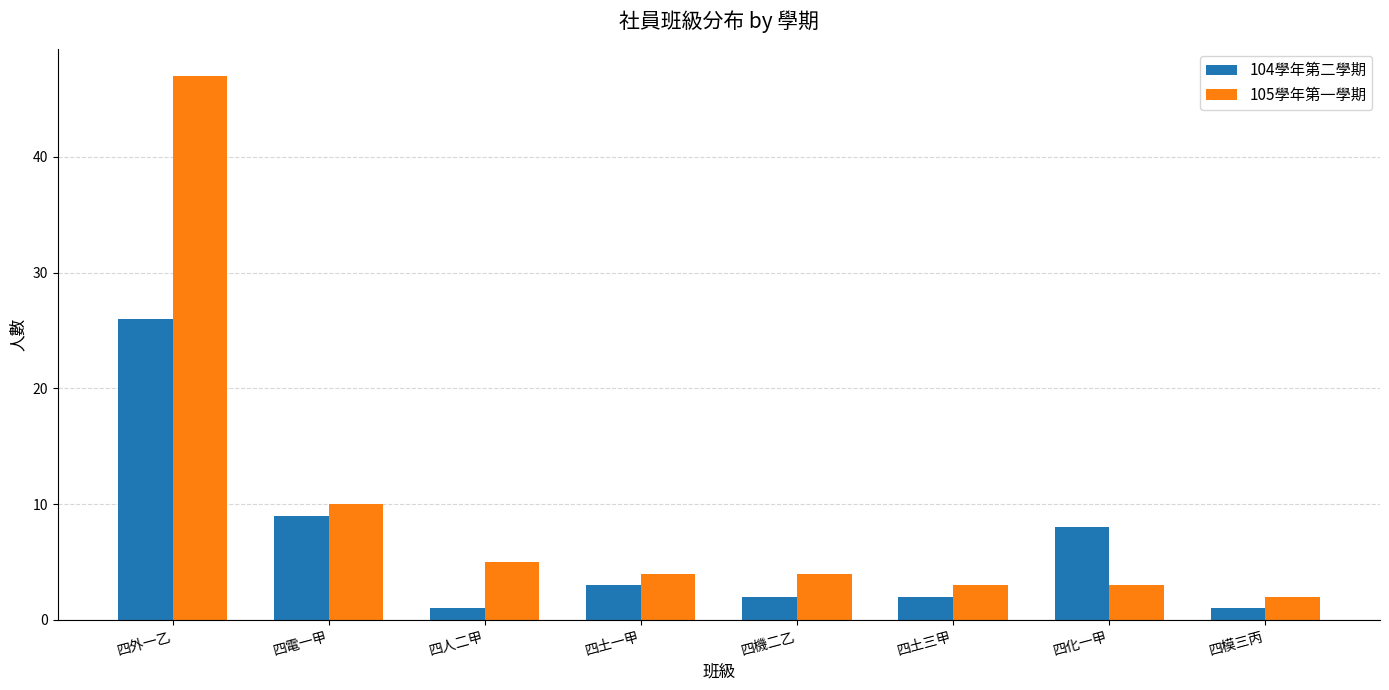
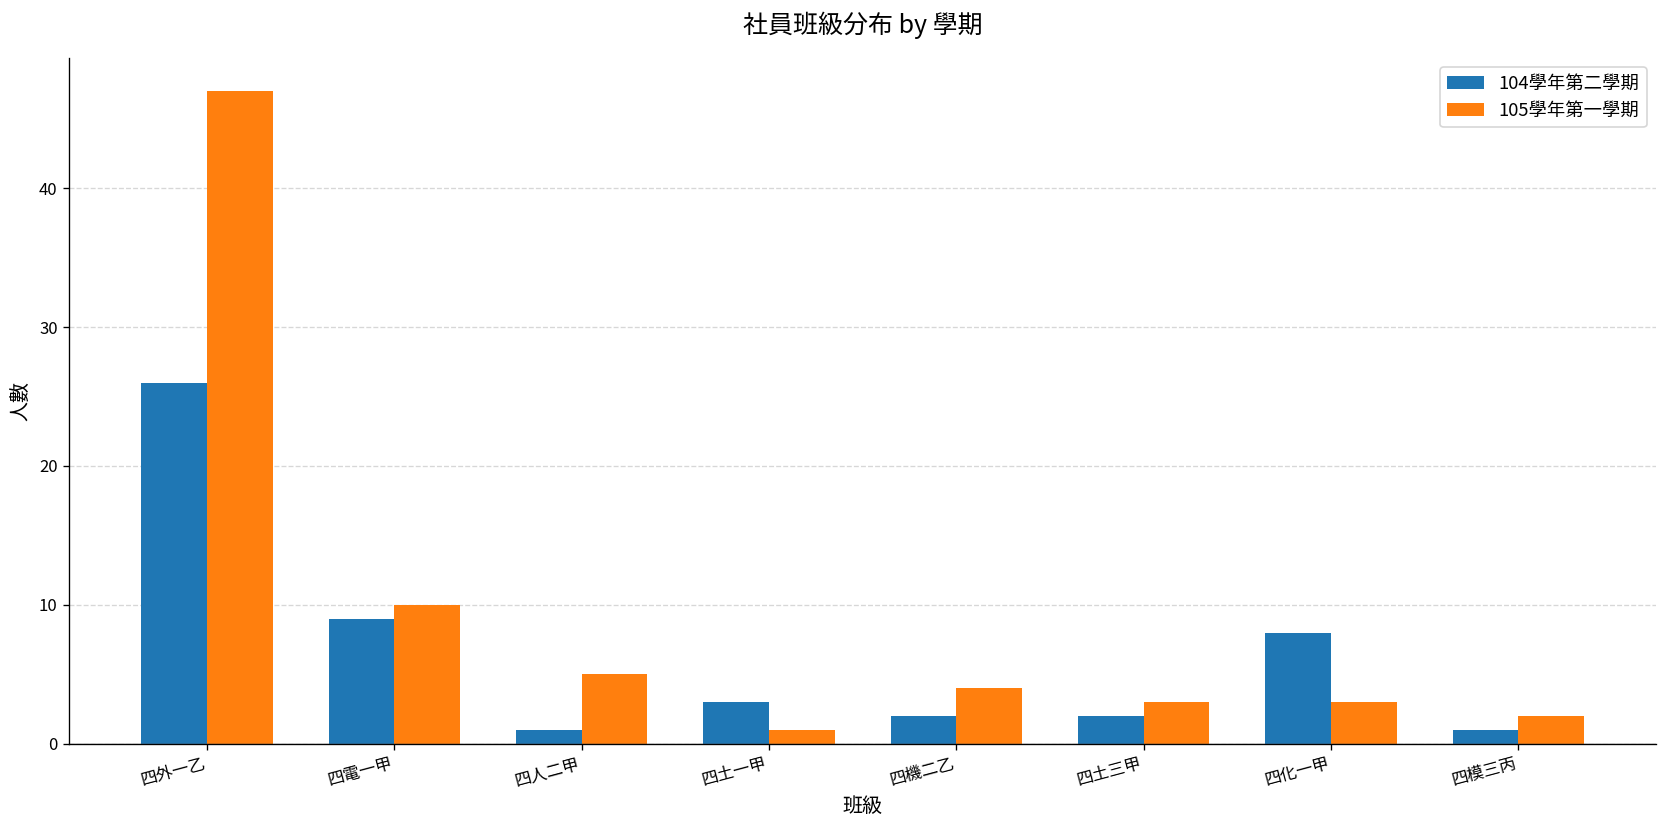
  {
    "104學年第二學期": {
      "四外一乙": 26,
      "四電一甲": 9,
      "四人二甲": 1,
      "四土一甲": 3,
      "四機二乙": 2,
      "四土三甲": 2,
      "四化一甲": 8,
      "四模三丙": 1
    },
    "105學年第一學期": {
      "四外一乙": 47,
      "四電一甲": 10,
      "四人二甲": 5,
-     "四土一甲": 4,
+     "四土一甲": 1,
      "四機二乙": 4,
      "四土三甲": 3,
      "四化一甲": 3,
      "四模三丙": 2
    }
  }
